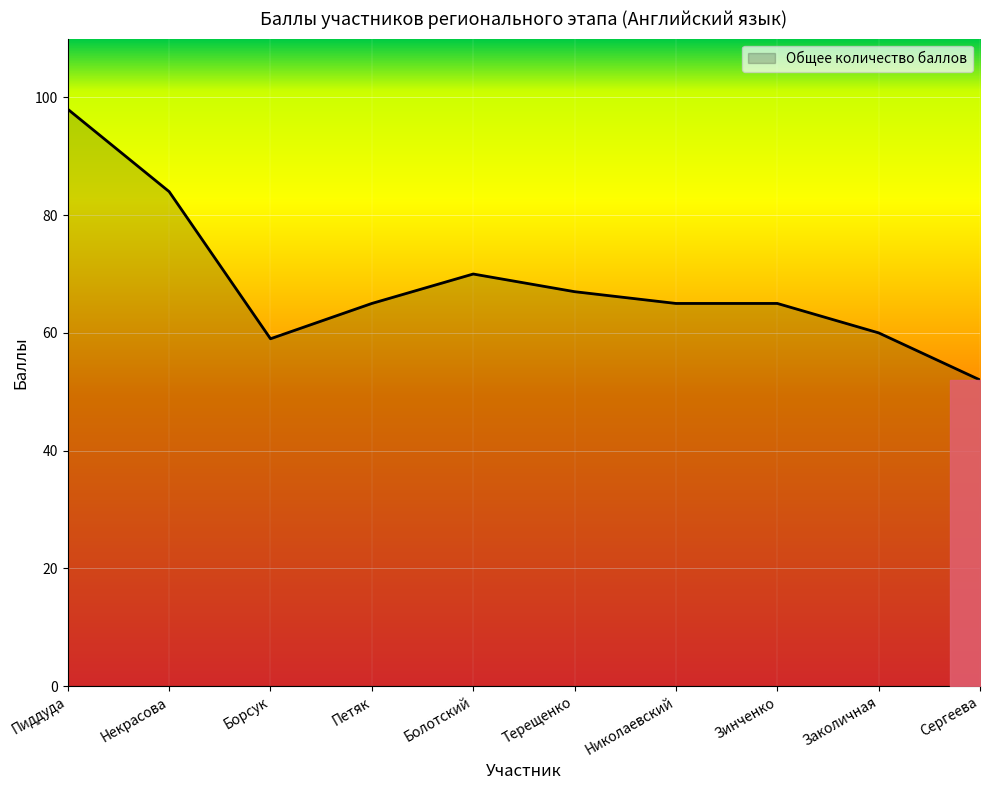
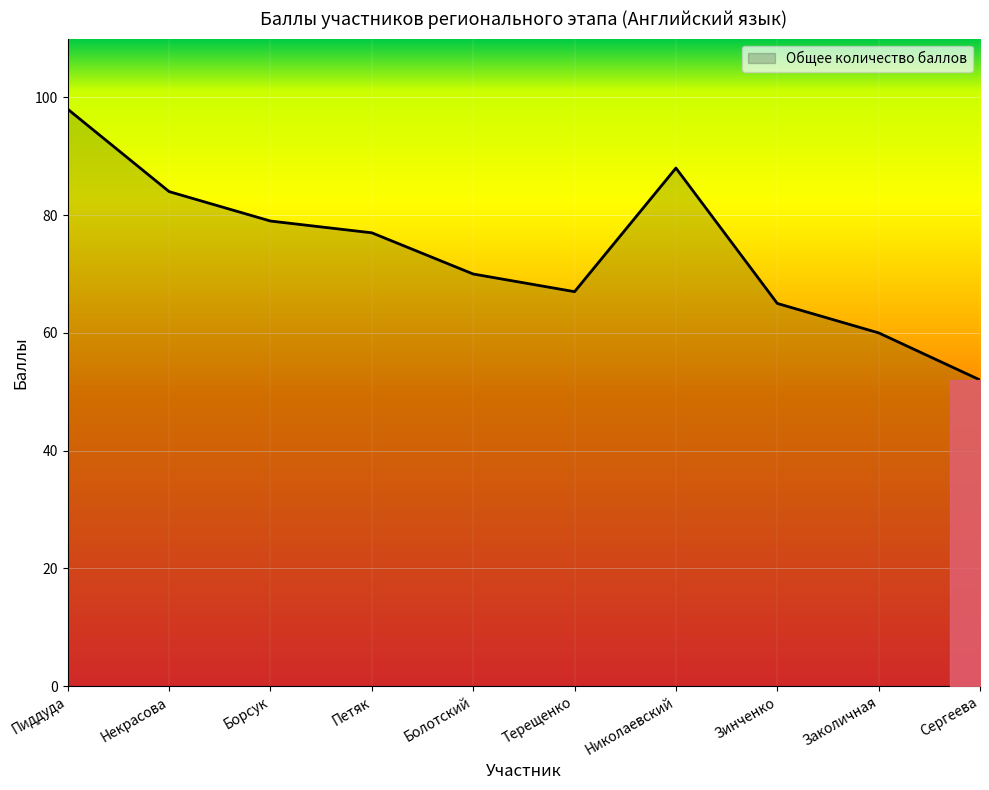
  {
    "Общее количество баллов": {
      "Пиддуда": 98,
      "Некрасова": 84,
-     "Борсук": 59,
-     "Петяк": 65,
+     "Борсук": 79,
+     "Петяк": 77,
      "Болотский": 70,
      "Терещенко": 67,
-     "Николаевский": 65,
+     "Николаевский": 88,
      "Зинченко": 65,
      "Заколичная": 60,
      "Сергеева": 52
    }
  }
